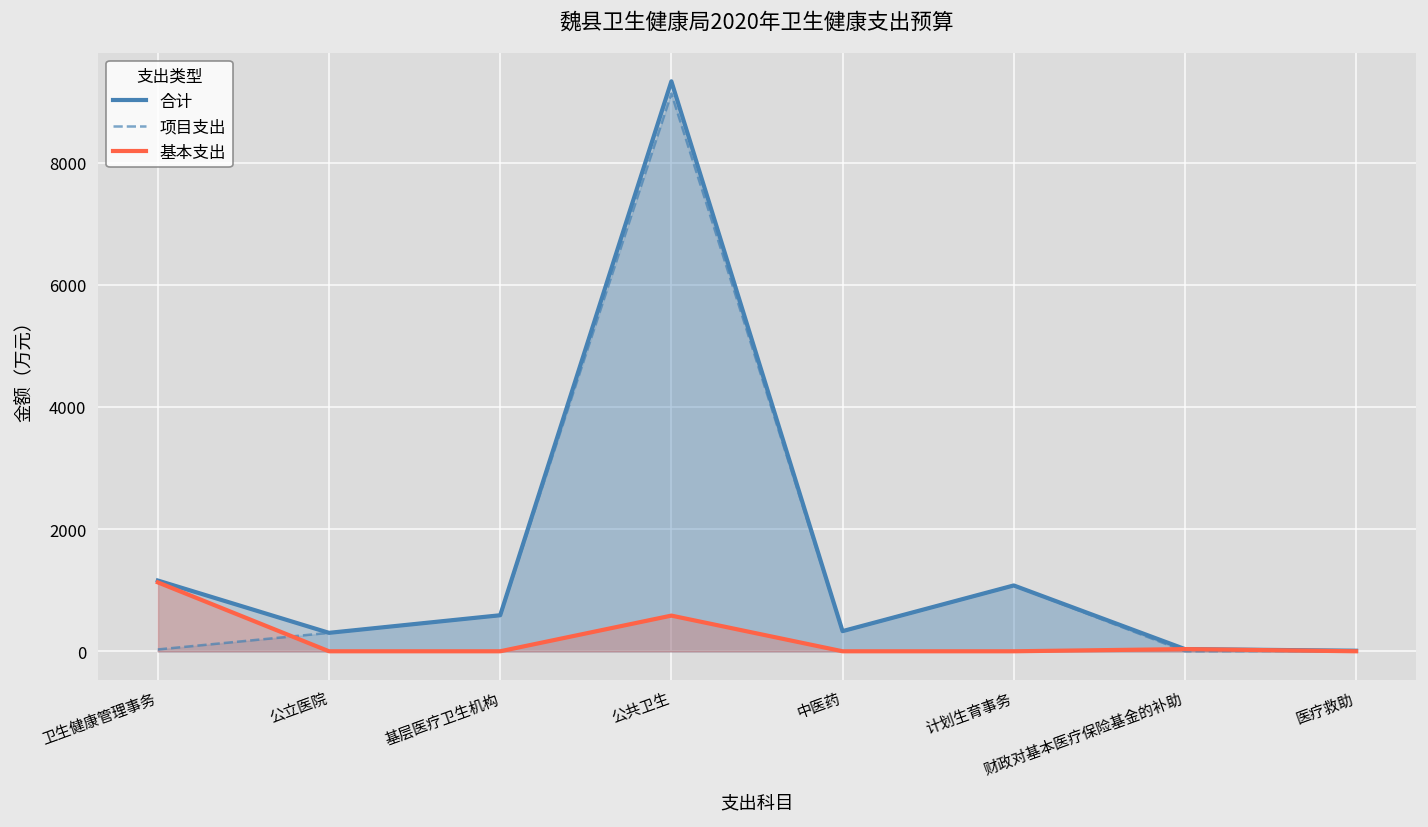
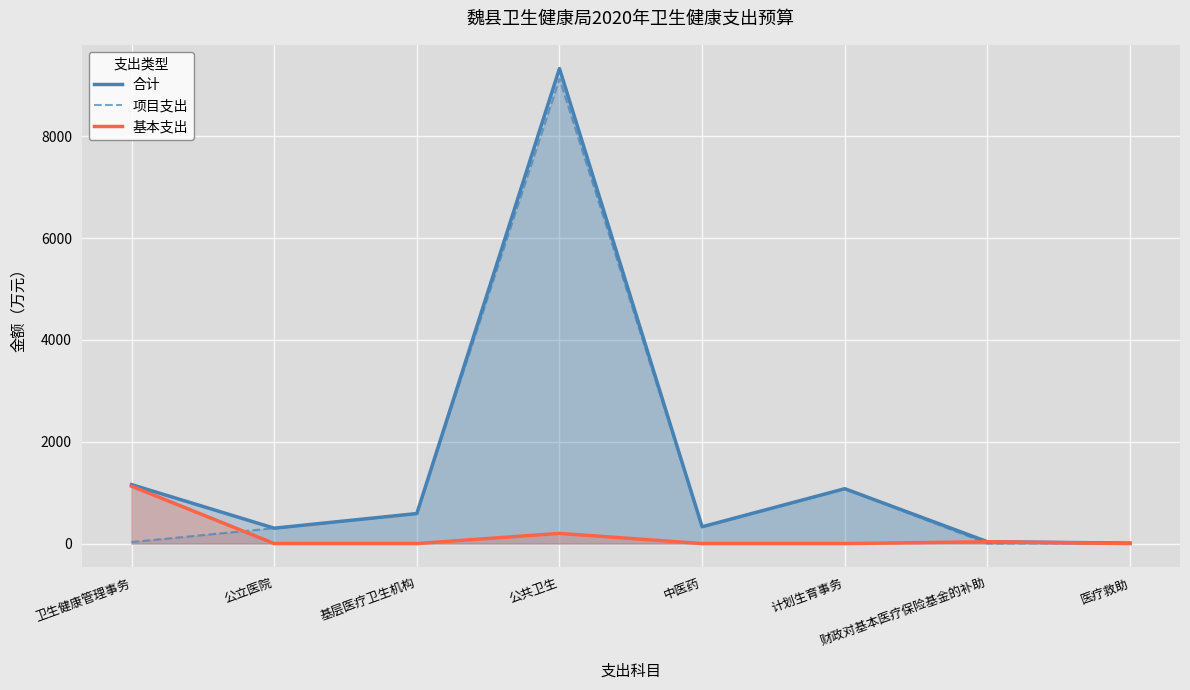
  {
    "基本支出": {
      "公立医院": 0,
      "基层医疗卫生机构": 0,
-     "公共卫生": 600,
+     "公共卫生": 200,
      "中医药": 0,
      "计划生育事务": 0
    }
  }
